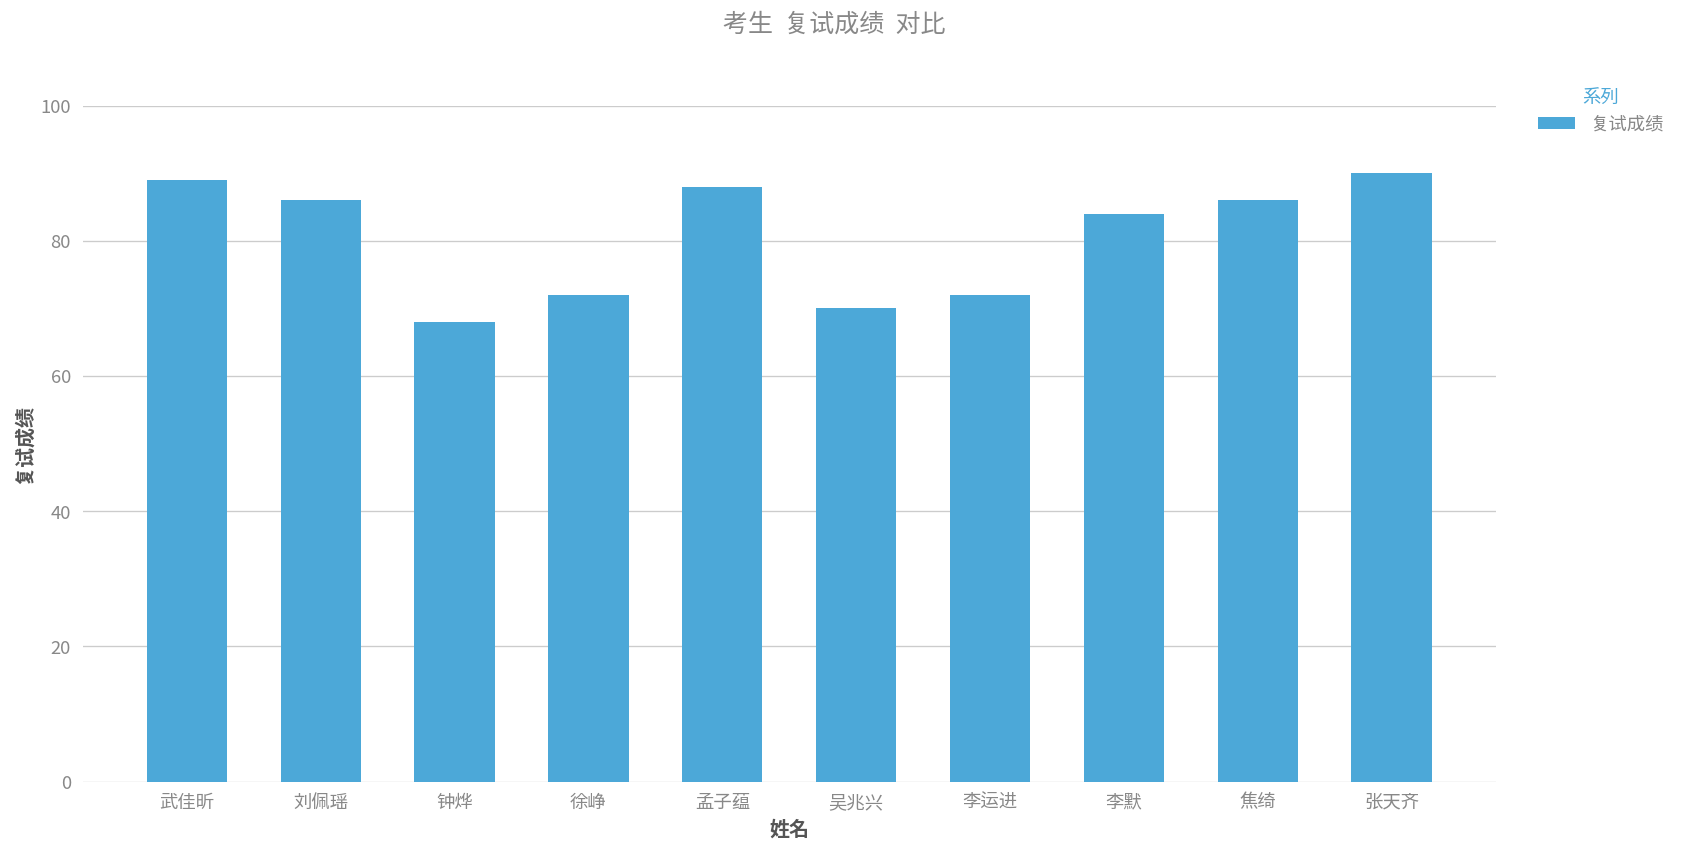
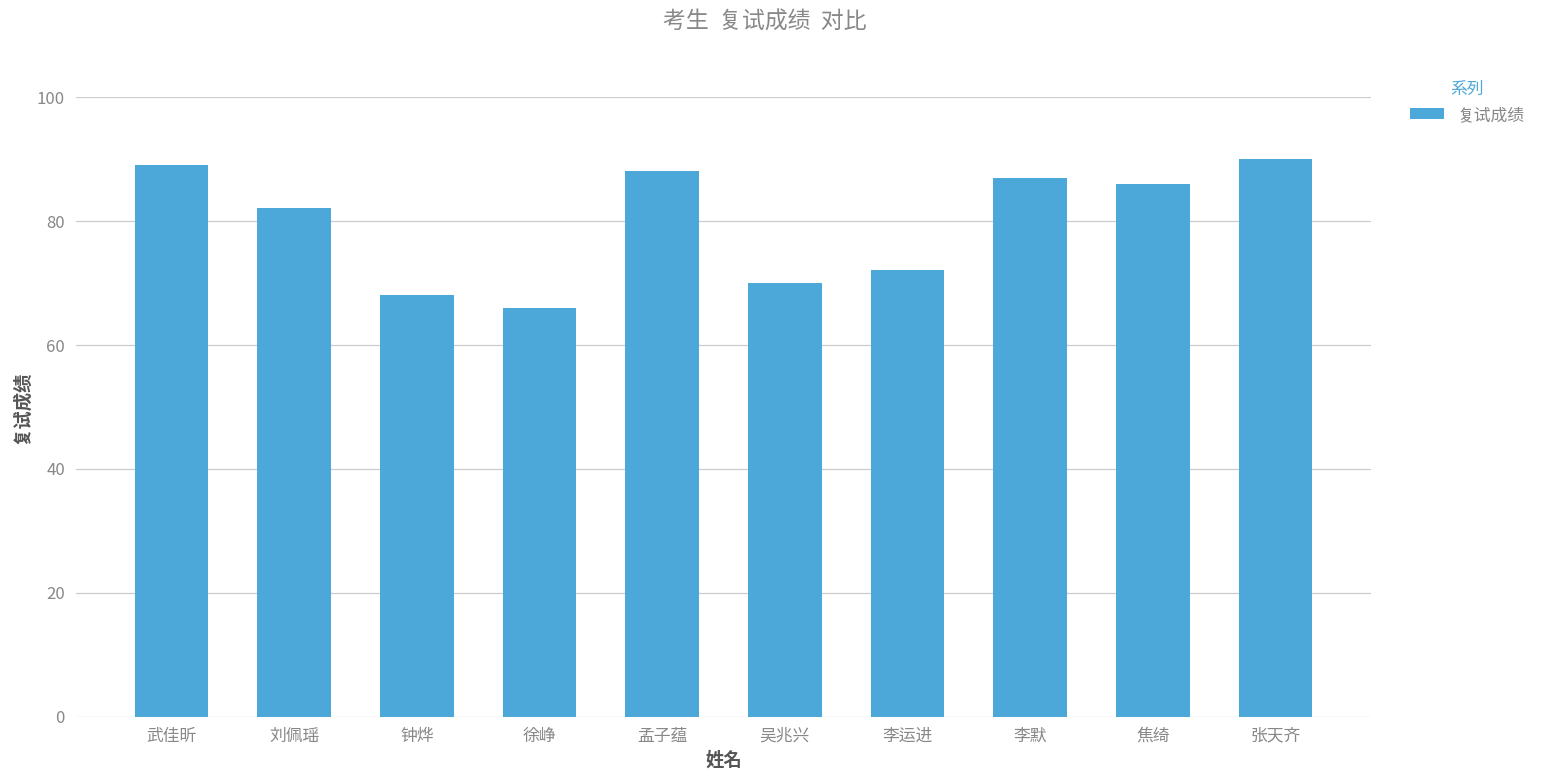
  {
    "武佳昕": 89,
-   "刘佩瑶": 86,
+   "刘佩瑶": 82,
    "钟烨": 68,
-   "徐峥": 72,
+   "徐峥": 66,
    "孟子蕴": 88,
    "吴兆兴": 70,
    "李运进": 72,
-   "李默": 84,
+   "李默": 87,
    "焦绮": 86,
    "张天齐": 90
  }
